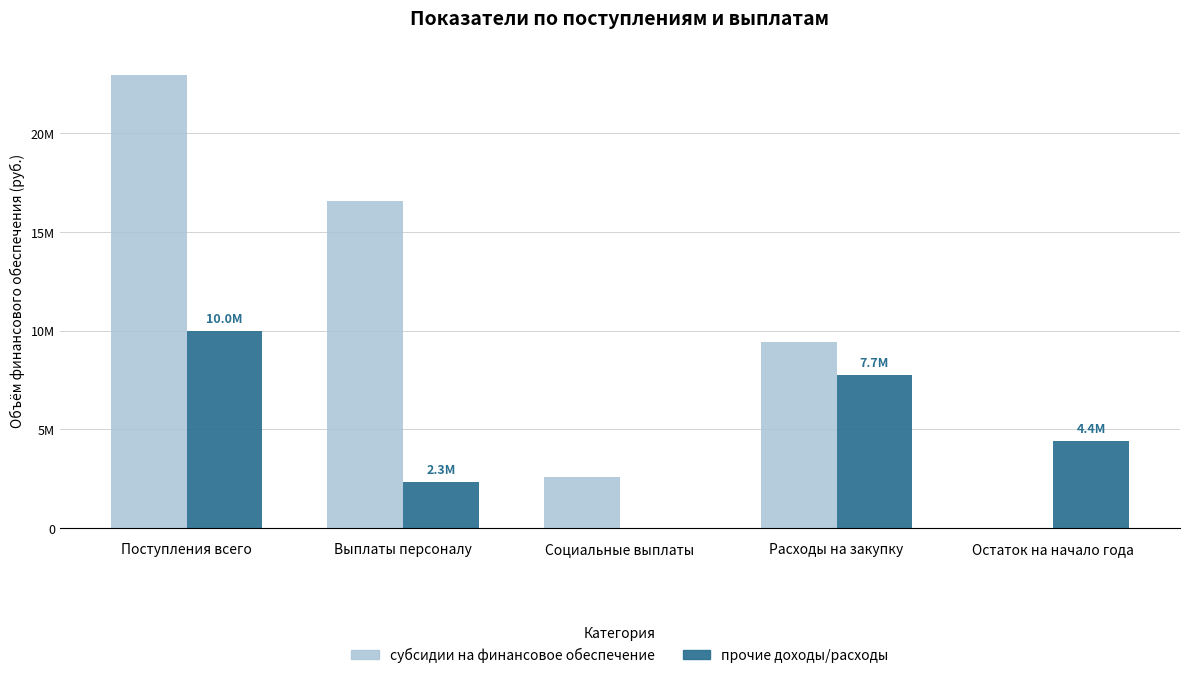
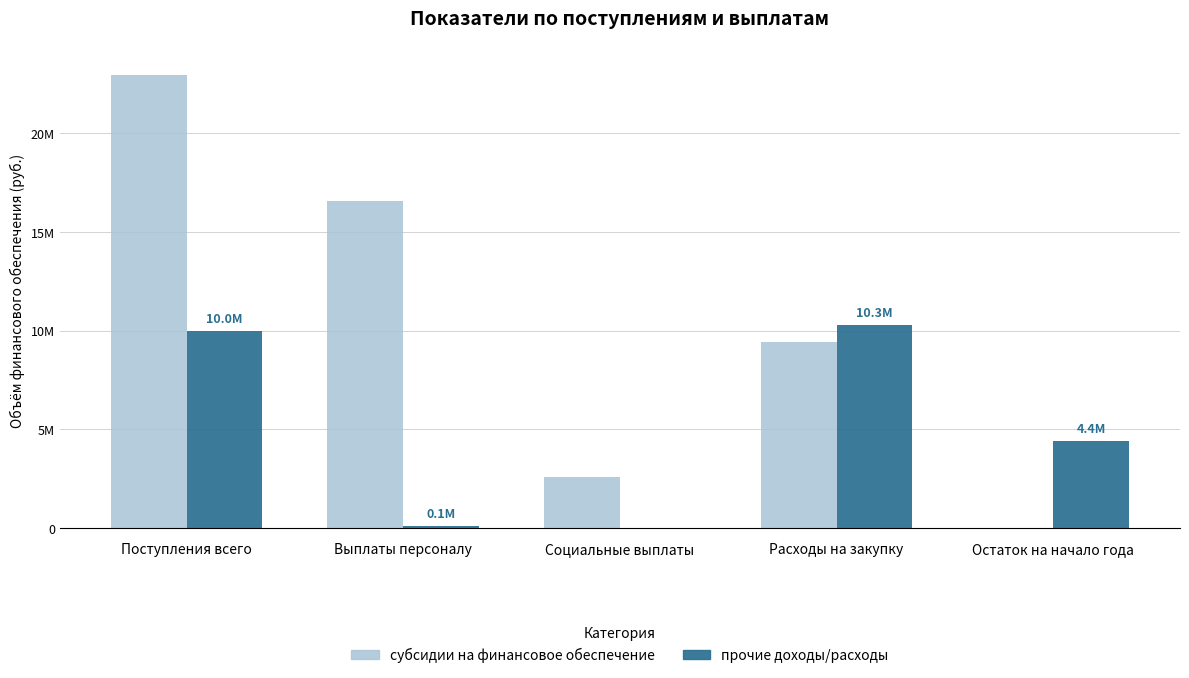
  {
    "субсидии на финансовое обеспечение": {
      "Поступления всего": "23000000",
      "Выплаты персоналу": "16600000",
      "Социальные выплаты": "2600000",
      "Расходы на закупку": "9500000",
      "Остаток на начало года": "0"
    },
    "прочие доходы/расходы": {
      "Поступления всего": "10.0M",
-     "Выплаты персоналу": "2.3M",
-     "Расходы на закупку": "7.7M",
+     "Выплаты персоналу": "0.1M",
+     "Расходы на закупку": "10.3M",
      "Остаток на начало года": "4.4M"
    }
  }
